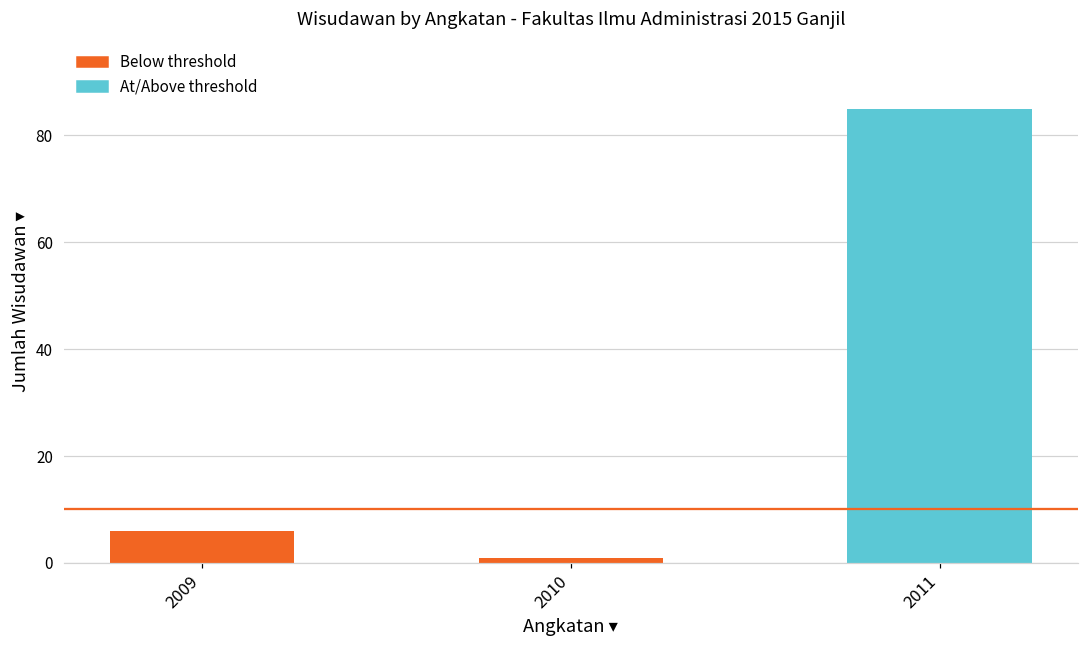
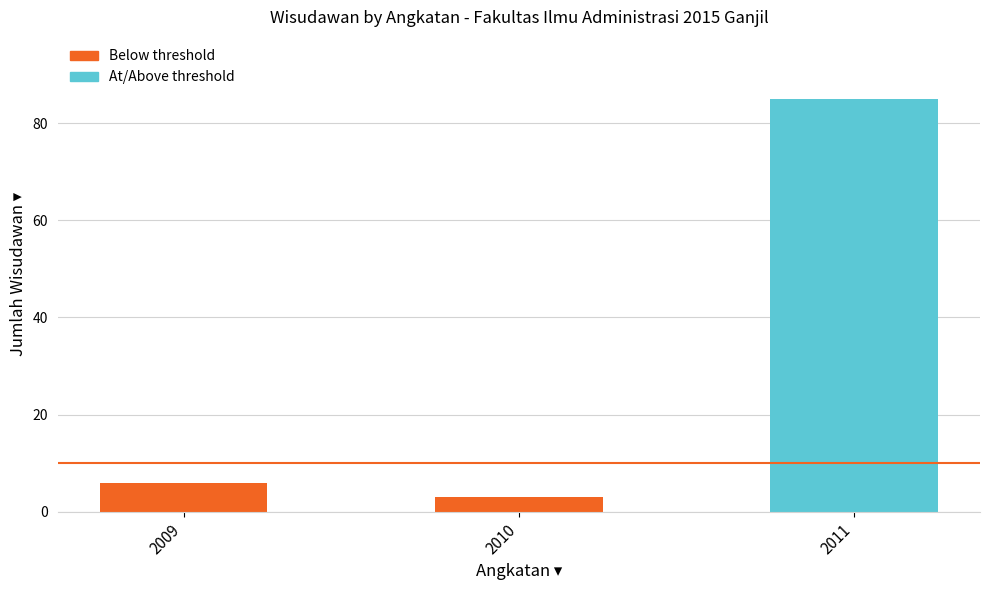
  {
    "2009": 6,
-   "2010": 1,
+   "2010": 3,
    "2011": 85
  }
